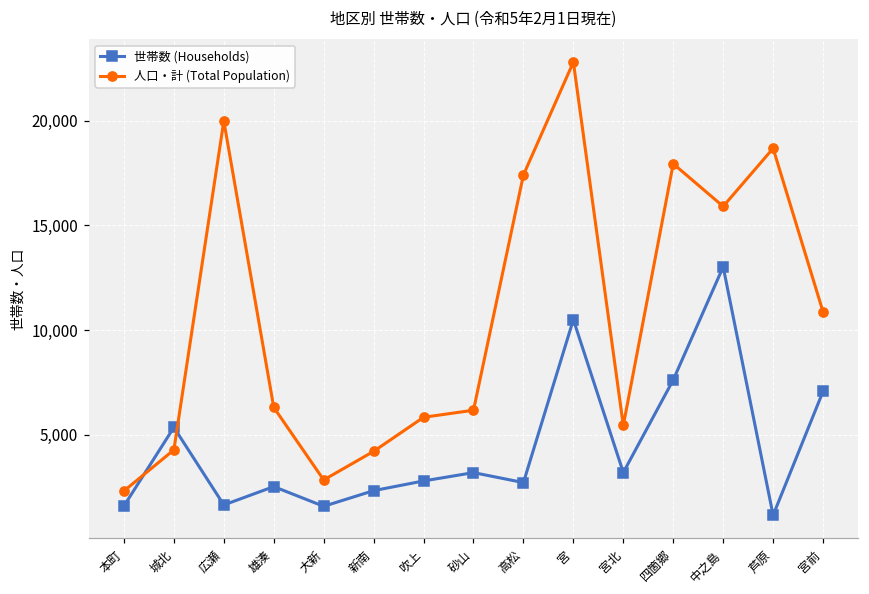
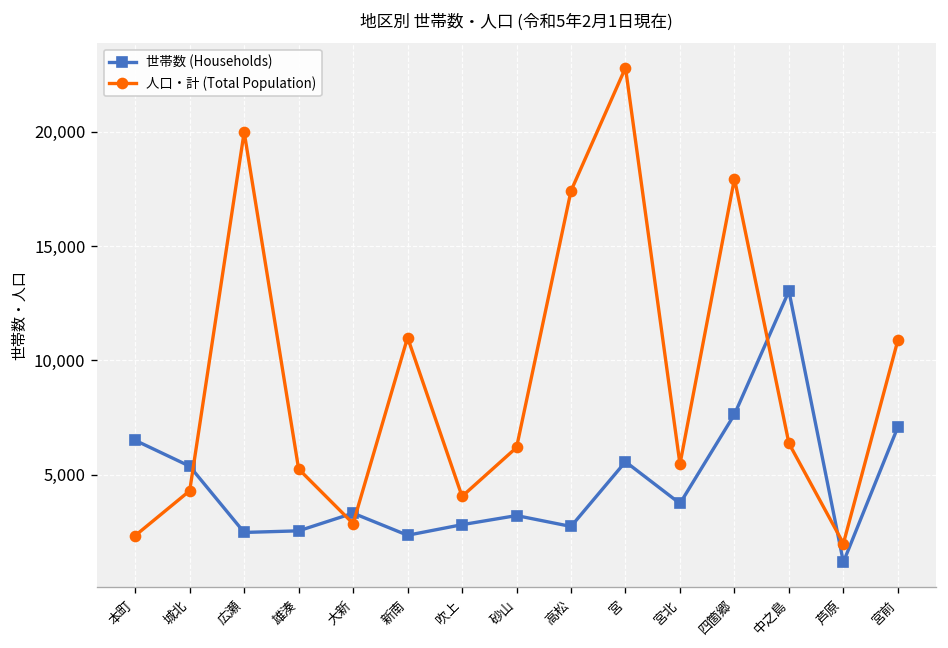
  {
    "世帯数 (Households)": {
-     "本町": "1,600",
+     "本町": "6,500",
      "城北": "5,400",
-     "広瀬": "1,700",
+     "広瀬": "2,500",
      "雄湊": "2,500",
-     "大新": "1,600",
+     "大新": "3,300",
      "新南": "2,300",
      "吹上": "2,800",
      "砂山": "3,200",
      "高松": "2,700",
-     "宮": "10,500",
-     "宮北": "3,200",
+     "宮": "5,600",
+     "宮北": "3,700",
      "四箇郷": "7,600",
      "中之島": "13,000",
      "芦原": "1,200",
      "宮前": "7,100"
    },
    "人口・計 (Total Population)": {
      "本町": "2,300",
      "城北": "4,300",
      "広瀬": "20,000",
-     "雄湊": "6,300",
+     "雄湊": "5,200",
      "大新": "2,900",
-     "新南": "4,200",
-     "吹上": "5,800",
+     "新南": "11,000",
+     "吹上": "4,000",
      "砂山": "6,200",
      "高松": "17,400",
      "宮": "22,800",
      "宮北": "5,500",
      "四箇郷": "17,900",
-     "中之島": "15,900",
-     "芦原": "18,700",
+     "中之島": "6,400",
+     "芦原": "2,000",
      "宮前": "10,900"
    }
  }
